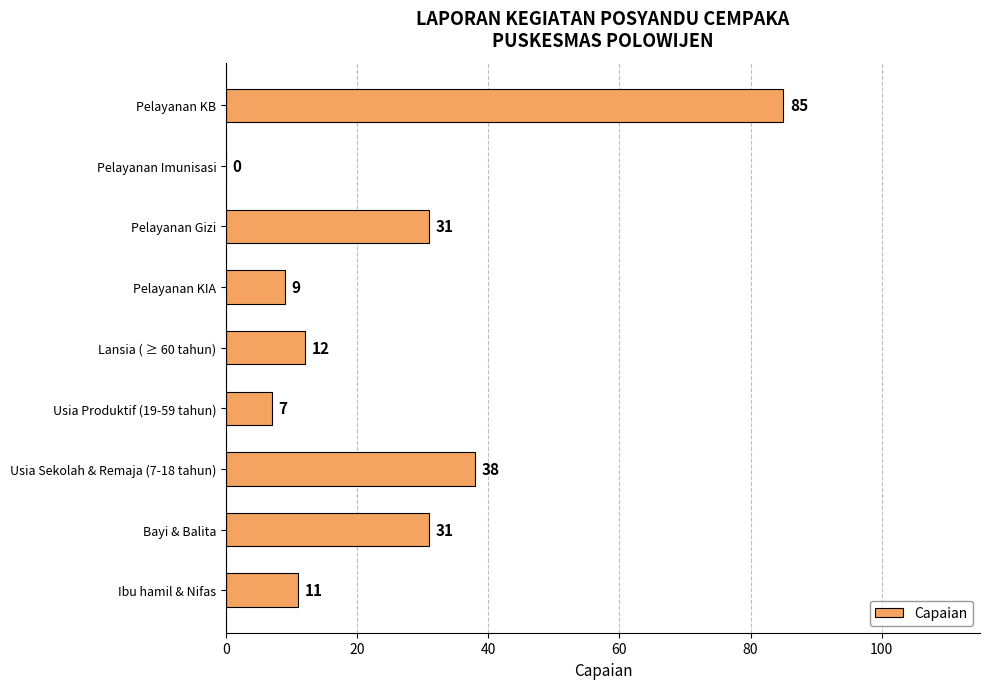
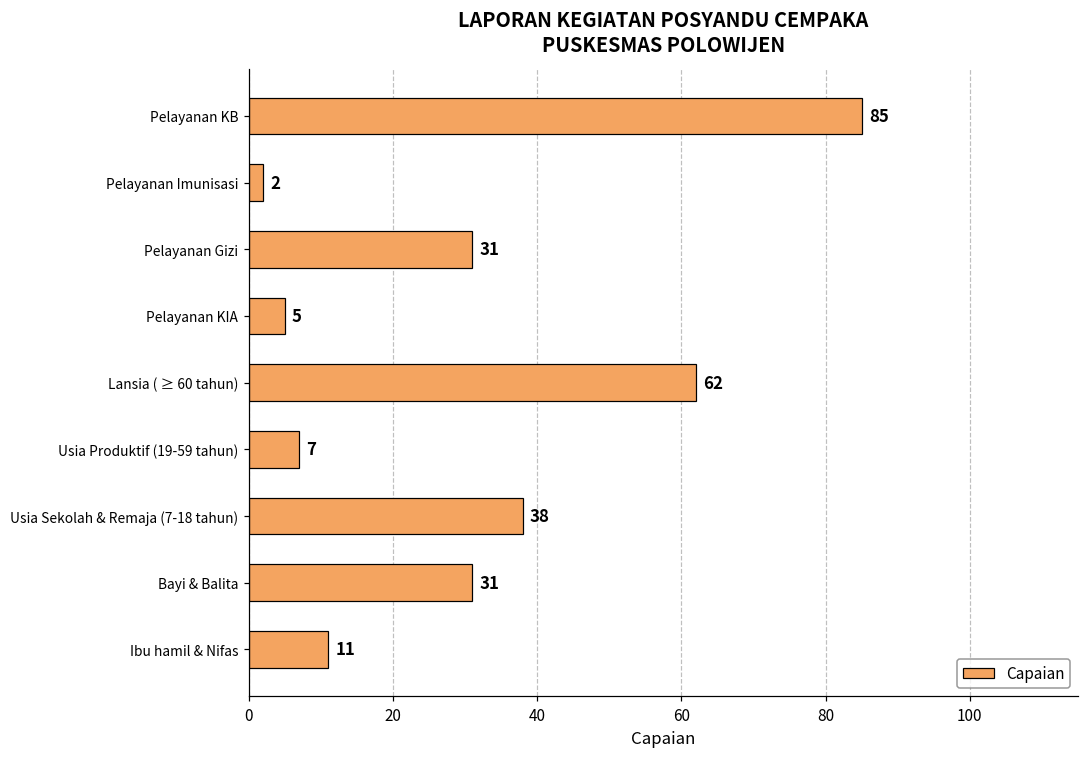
  {
    "Pelayanan KB": 85,
-   "Pelayanan Imunisasi": 0,
+   "Pelayanan Imunisasi": 2,
    "Pelayanan Gizi": 31,
-   "Pelayanan KIA": 9,
-   "Lansia ( ≥ 60 tahun)": 12,
+   "Pelayanan KIA": 5,
+   "Lansia ( ≥ 60 tahun)": 62,
    "Usia Produktif (19-59 tahun)": 7,
    "Usia Sekolah & Remaja (7-18 tahun)": 38,
    "Bayi & Balita": 31,
    "Ibu hamil & Nifas": 11
  }
